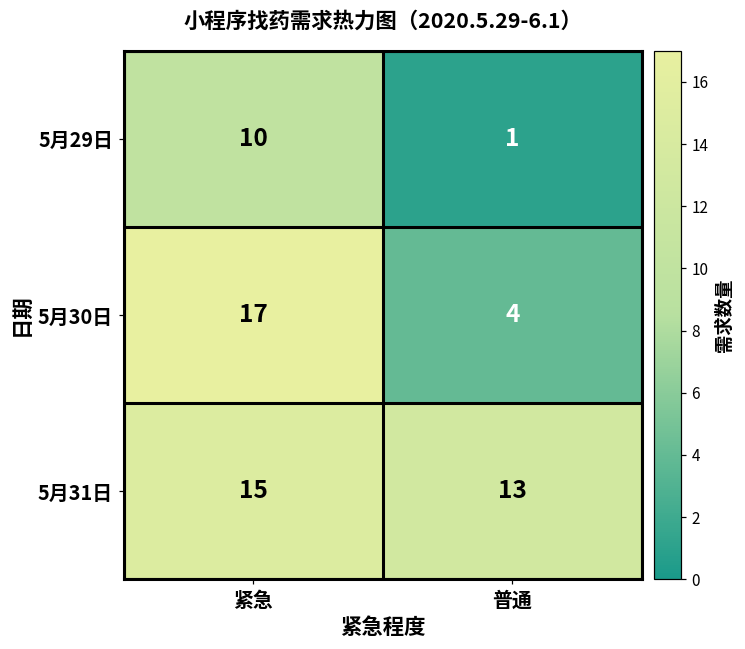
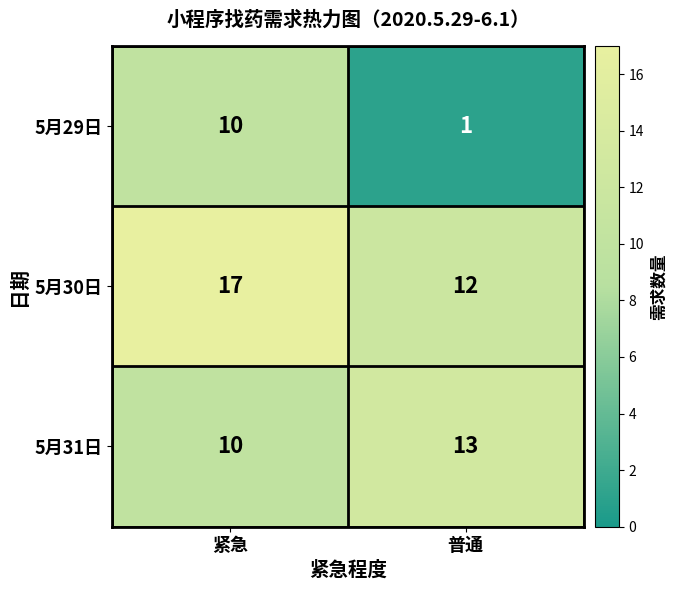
  {
    "5月29日": {
      "紧急": 10,
      "普通": 1
    },
    "5月30日": {
      "紧急": 17,
-     "普通": 4
+     "普通": 12
    },
    "5月31日": {
-     "紧急": 15,
+     "紧急": 10,
      "普通": 13
    }
  }
